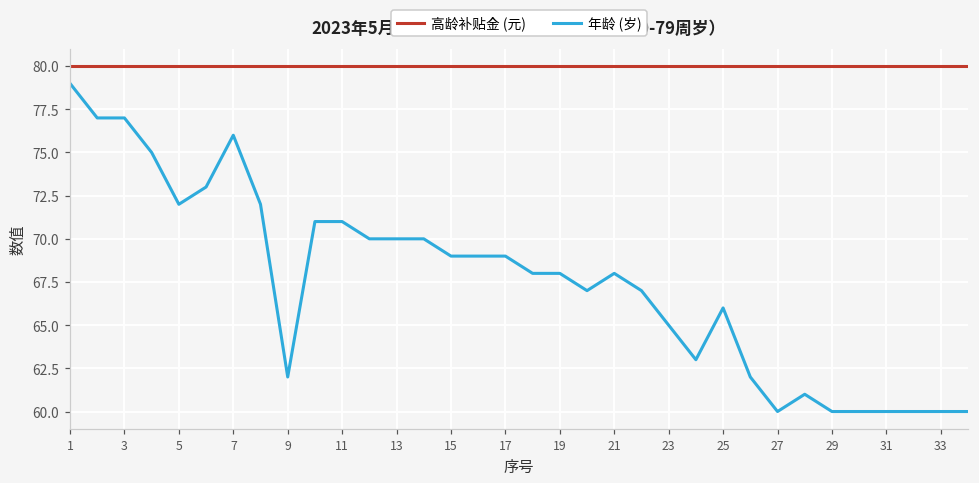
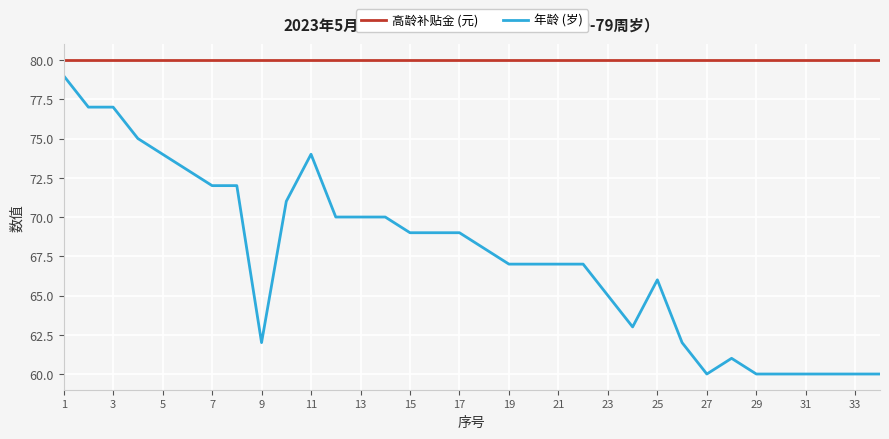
  {
    "高龄补贴金 (元)": {
      "1": 80,
      "3": 80,
      "5": 80,
      "7": 80,
      "9": 80,
      "11": 80,
      "13": 80,
      "15": 80,
      "17": 80,
      "19": 80,
      "21": 80,
      "23": 80,
      "25": 80,
      "27": 80,
      "29": 80,
      "31": 80,
      "33": 80
    },
    "年龄 (岁)": {
      "1": 79,
      "3": 77,
-     "5": 72,
-     "7": 76,
+     "5": 74,
+     "7": 72,
      "9": 62,
-     "11": 71,
+     "11": 74,
      "13": 70,
      "15": 69,
      "17": 69,
-     "19": 68,
-     "21": 68,
+     "19": 67,
+     "21": 67,
      "23": 65,
      "25": 66,
      "27": 60,
      "29": 60,
      "31": 60,
      "33": 60
    }
  }
